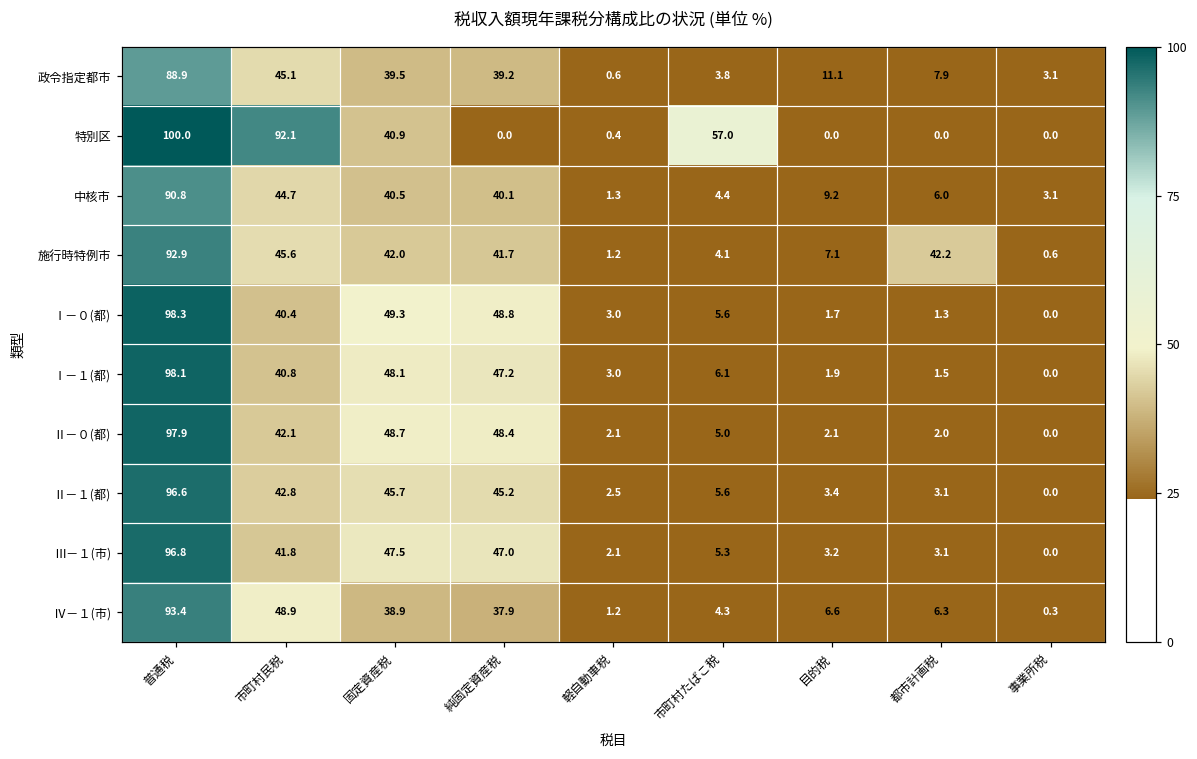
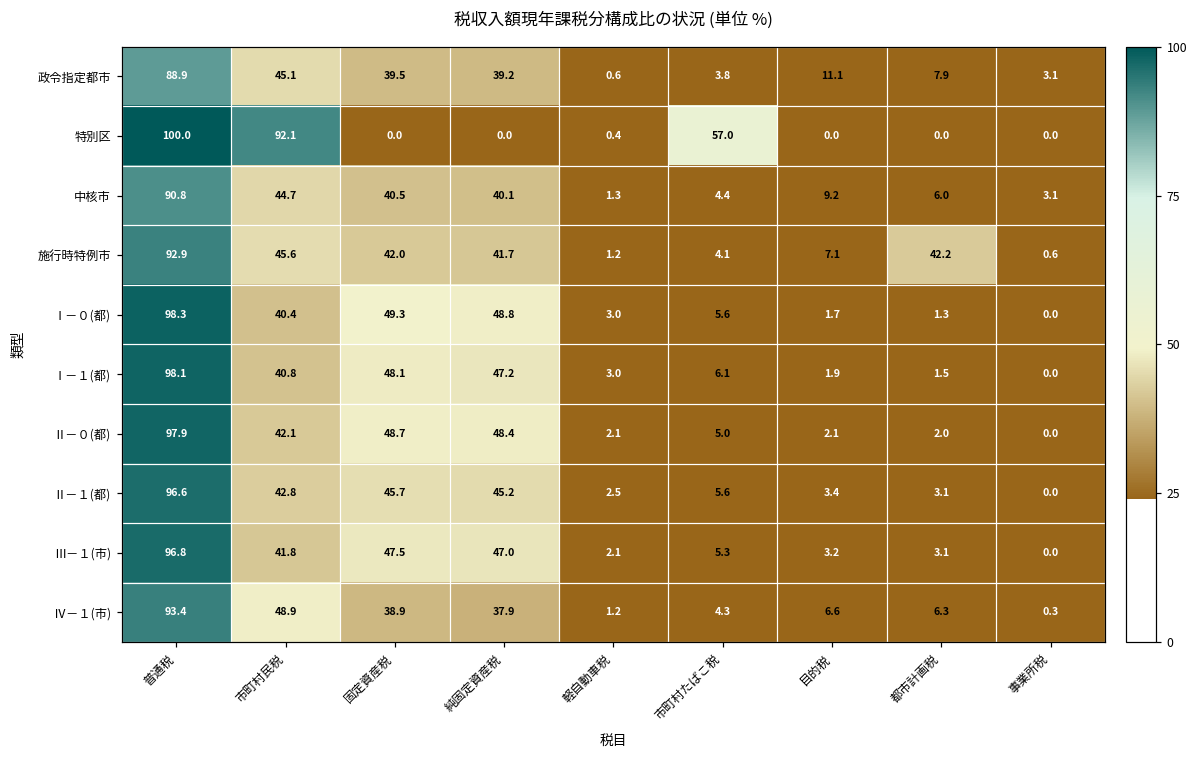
  {
    "政令指定都市": {
      "普通税": 88.9,
      "市町村民税": 45.1,
      "固定資産税": 39.5,
      "純固定資産税": 39.2,
      "軽自動車税": 0.6,
      "市町村たばこ税": 3.8,
      "目的税": 11.1,
      "都市計画税": 7.9,
      "事業所税": 3.1
    },
    "特別区": {
      "普通税": 100.0,
      "市町村民税": 92.1,
-     "固定資産税": 40.9,
+     "固定資産税": 0.0,
      "純固定資産税": 0.0,
      "軽自動車税": 0.4,
      "市町村たばこ税": 57.0,
      "目的税": 0.0,
      "都市計画税": 0.0,
      "事業所税": 0.0
    },
    "中核市": {
      "普通税": 90.8,
      "市町村民税": 44.7,
      "固定資産税": 40.5,
      "純固定資産税": 40.1,
      "軽自動車税": 1.3,
      "市町村たばこ税": 4.4,
      "目的税": 9.2,
      "都市計画税": 6.0,
      "事業所税": 3.1
    },
    "施行時特例市": {
      "普通税": 92.9,
      "市町村民税": 45.6,
      "固定資産税": 42.0,
      "純固定資産税": 41.7,
      "軽自動車税": 1.2,
      "市町村たばこ税": 4.1,
      "目的税": 7.1,
      "都市計画税": 42.2,
      "事業所税": 0.6
    },
    "Ⅰ－０(都)": {
      "普通税": 98.3,
      "市町村民税": 40.4,
      "固定資産税": 49.3,
      "純固定資産税": 48.8,
      "軽自動車税": 3.0,
      "市町村たばこ税": 5.6,
      "目的税": 1.7,
      "都市計画税": 1.3,
      "事業所税": 0.0
    },
    "Ⅰ－１(都)": {
      "普通税": 98.1,
      "市町村民税": 40.8,
      "固定資産税": 48.1,
      "純固定資産税": 47.2,
      "軽自動車税": 3.0,
      "市町村たばこ税": 6.1,
      "目的税": 1.9,
      "都市計画税": 1.5,
      "事業所税": 0.0
    },
    "Ⅱ－０(都)": {
      "普通税": 97.9,
      "市町村民税": 42.1,
      "固定資産税": 48.7,
      "純固定資産税": 48.4,
      "軽自動車税": 2.1,
      "市町村たばこ税": 5.0,
      "目的税": 2.1,
      "都市計画税": 2.0,
      "事業所税": 0.0
    },
    "Ⅱ－１(都)": {
      "普通税": 96.6,
      "市町村民税": 42.8,
      "固定資産税": 45.7,
      "純固定資産税": 45.2,
      "軽自動車税": 2.5,
      "市町村たばこ税": 5.6,
      "目的税": 3.4,
      "都市計画税": 3.1,
      "事業所税": 0.0
    },
    "Ⅲ－１(市)": {
      "普通税": 96.8,
      "市町村民税": 41.8,
      "固定資産税": 47.5,
      "純固定資産税": 47.0,
      "軽自動車税": 2.1,
      "市町村たばこ税": 5.3,
      "目的税": 3.2,
      "都市計画税": 3.1,
      "事業所税": 0.0
    },
    "Ⅳ－１(市)": {
      "普通税": 93.4,
      "市町村民税": 48.9,
      "固定資産税": 38.9,
      "純固定資産税": 37.9,
      "軽自動車税": 1.2,
      "市町村たばこ税": 4.3,
      "目的税": 6.6,
      "都市計画税": 6.3,
      "事業所税": 0.3
    }
  }
